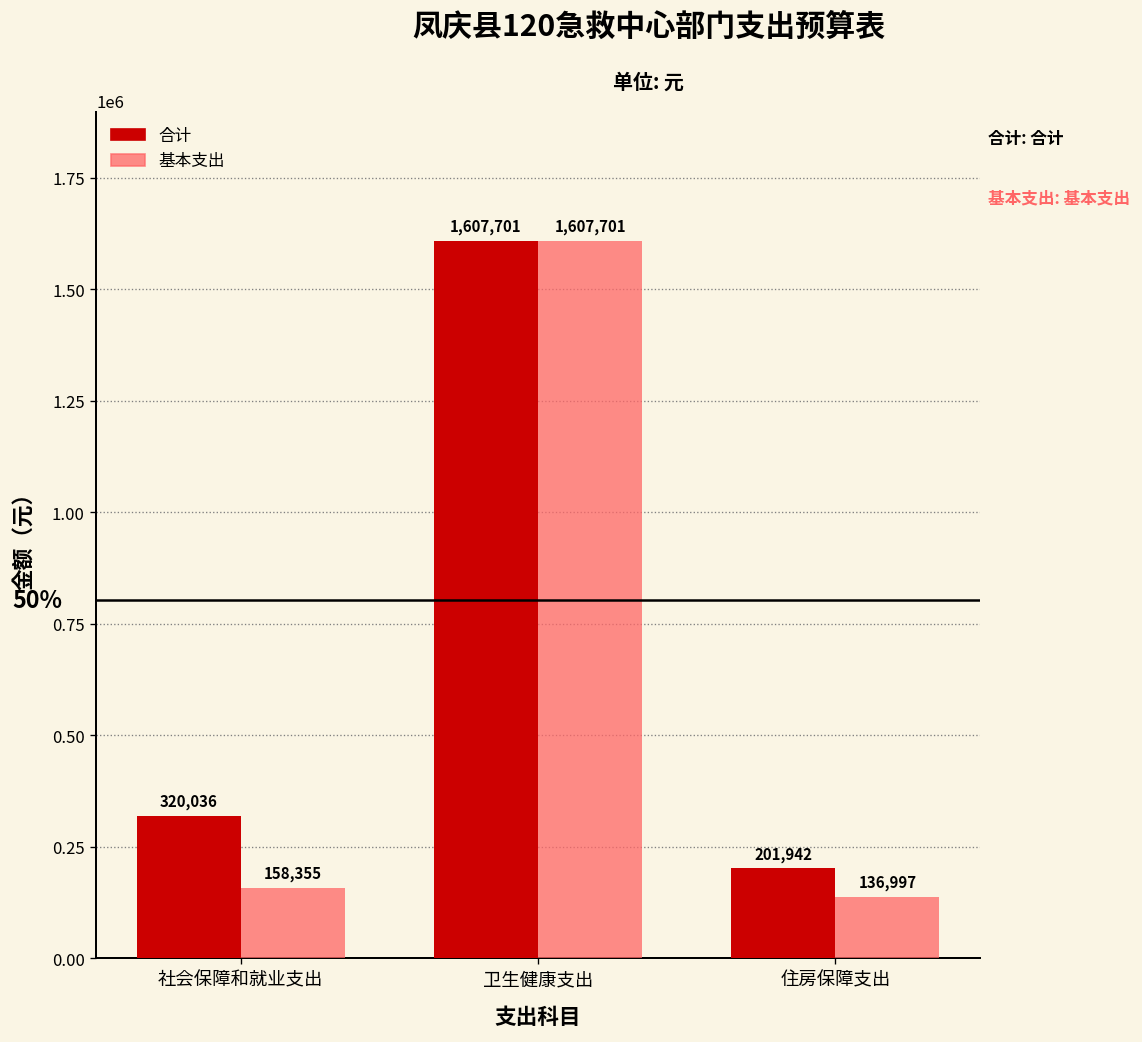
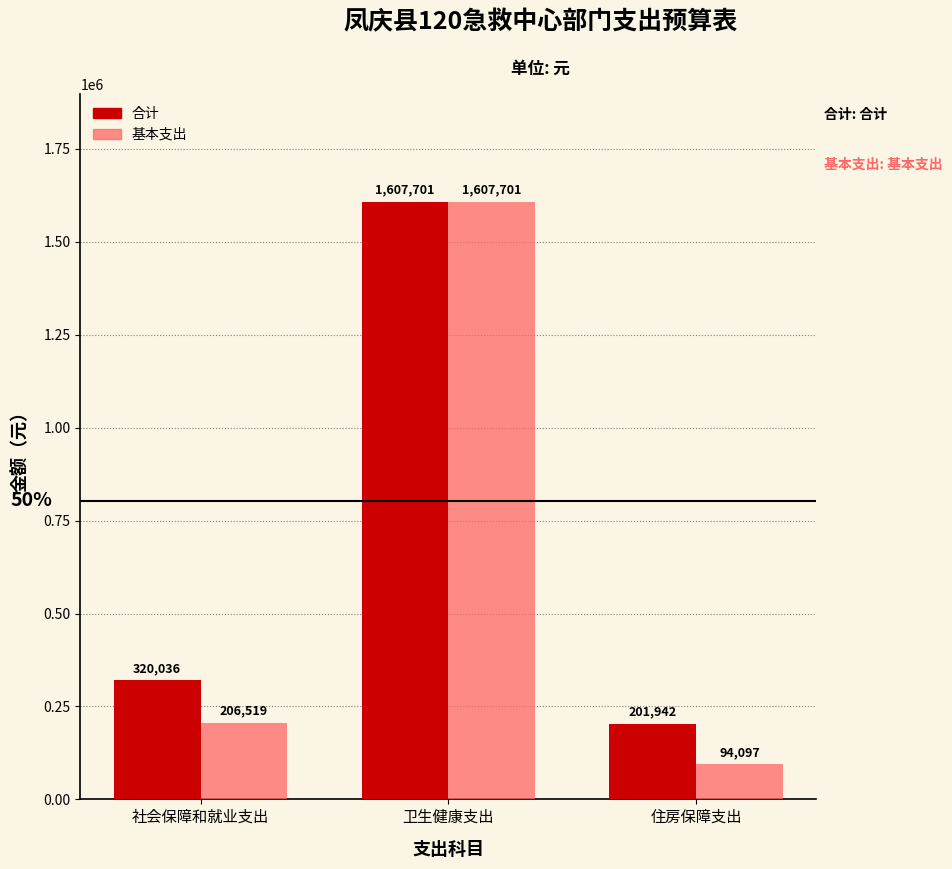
  {
    "合计": {
      "社会保障和就业支出": "320,036",
      "卫生健康支出": "1,607,701",
      "住房保障支出": "201,942"
    },
    "基本支出": {
-     "社会保障和就业支出": "158,355",
+     "社会保障和就业支出": "206,519",
      "卫生健康支出": "1,607,701",
-     "住房保障支出": "136,997"
+     "住房保障支出": "94,097"
    }
  }
